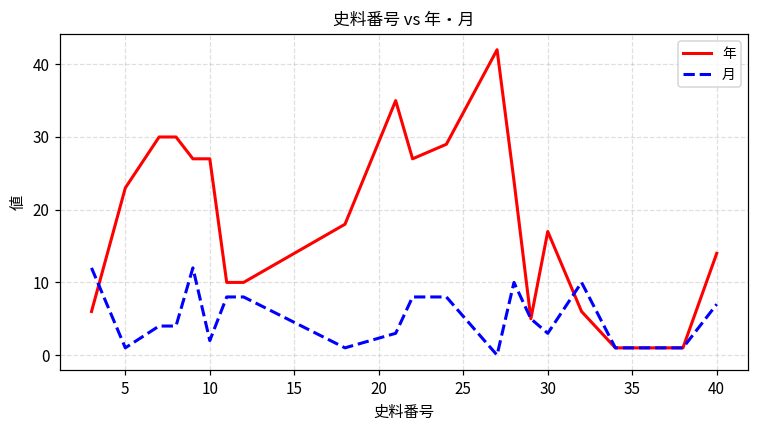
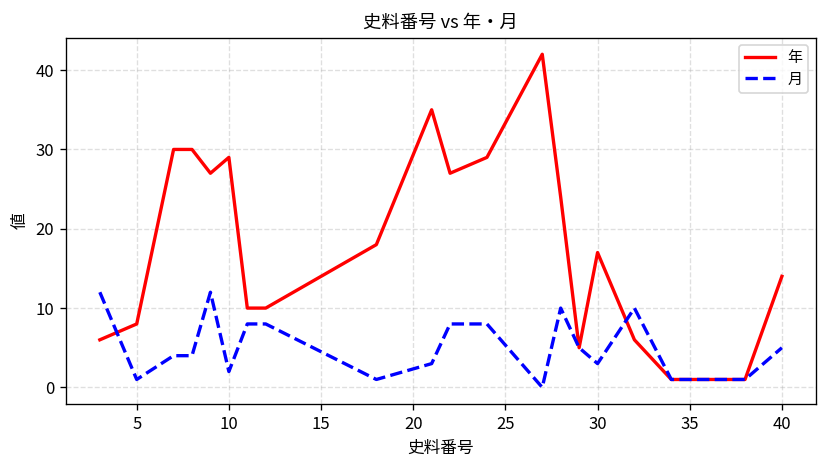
  {
    "年": {
-     "5": 23,
-     "10": 27,
+     "5": 8,
+     "10": 29,
      "30": 17,
      "40": 14
    },
    "月": {
      "5": 1,
      "10": 2,
      "30": 3,
-     "40": 7
+     "40": 5
    }
  }
